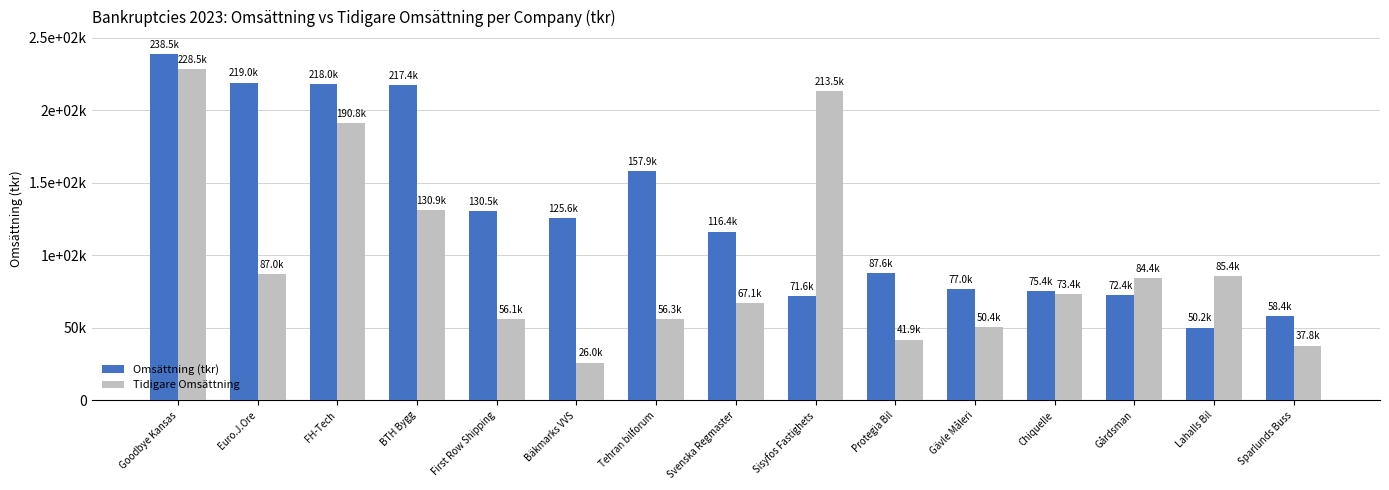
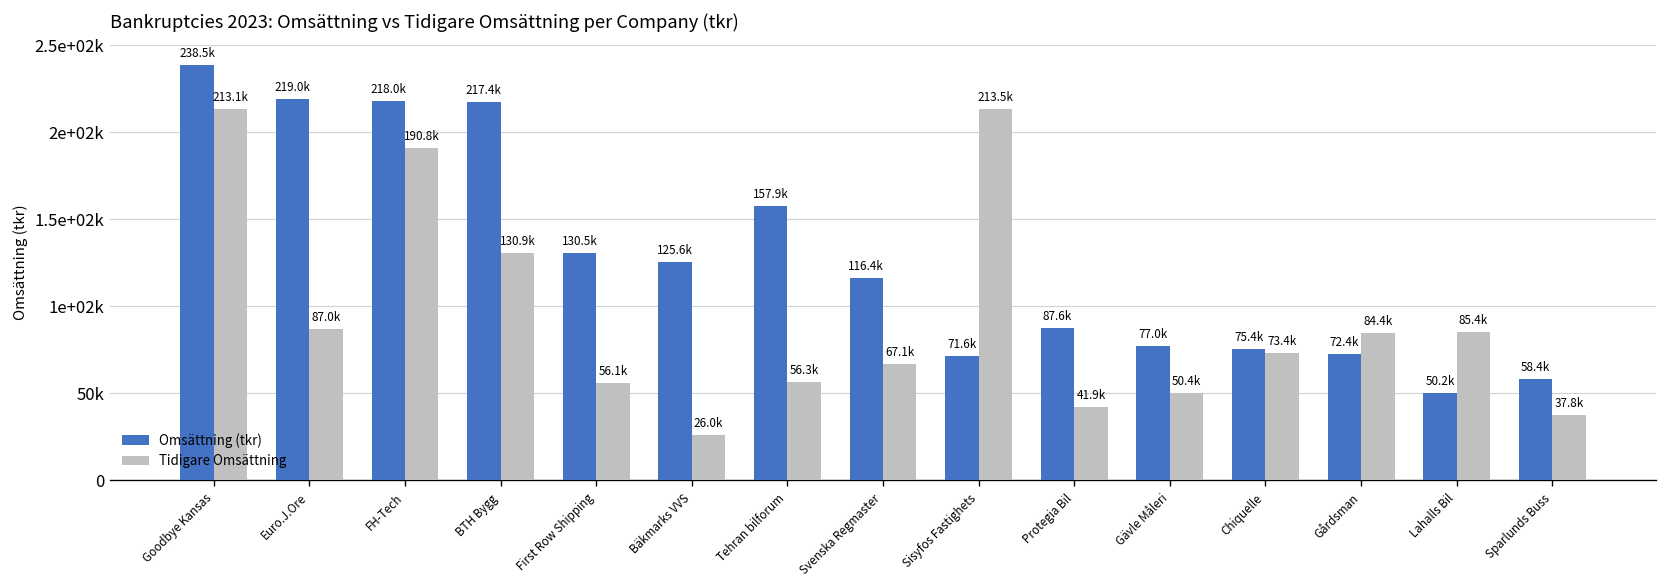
  {
    "Omsättning (tkr)": {
      "Goodbye Kansas": "238.5k",
      "Euro.J.Ore": "219.0k",
      "FH-Tech": "218.0k",
      "BTH Bygg": "217.4k",
      "First Row Shipping": "130.5k",
      "Bäkmarks VVS": "125.6k",
      "Tehran bilforum": "157.9k",
      "Svenska Regmaster": "116.4k",
      "Sisyfos Fastighets": "71.6k",
      "Protegia Bil": "87.6k",
      "Gävle Måleri": "77.0k",
      "Chiquelle": "75.4k",
      "Gårdsman": "72.4k",
      "Lahalls Bil": "50.2k",
      "Sparlunds Buss": "58.4k"
    },
    "Tidigare Omsättning": {
-     "Goodbye Kansas": "228.5k",
+     "Goodbye Kansas": "213.1k",
      "Euro.J.Ore": "87.0k",
      "FH-Tech": "190.8k",
      "BTH Bygg": "130.9k",
      "First Row Shipping": "56.1k",
      "Bäkmarks VVS": "26.0k",
      "Tehran bilforum": "56.3k",
      "Svenska Regmaster": "67.1k",
      "Sisyfos Fastighets": "213.5k",
      "Protegia Bil": "41.9k",
      "Gävle Måleri": "50.4k",
      "Chiquelle": "73.4k",
      "Gårdsman": "84.4k",
      "Lahalls Bil": "85.4k",
      "Sparlunds Buss": "37.8k"
    }
  }
